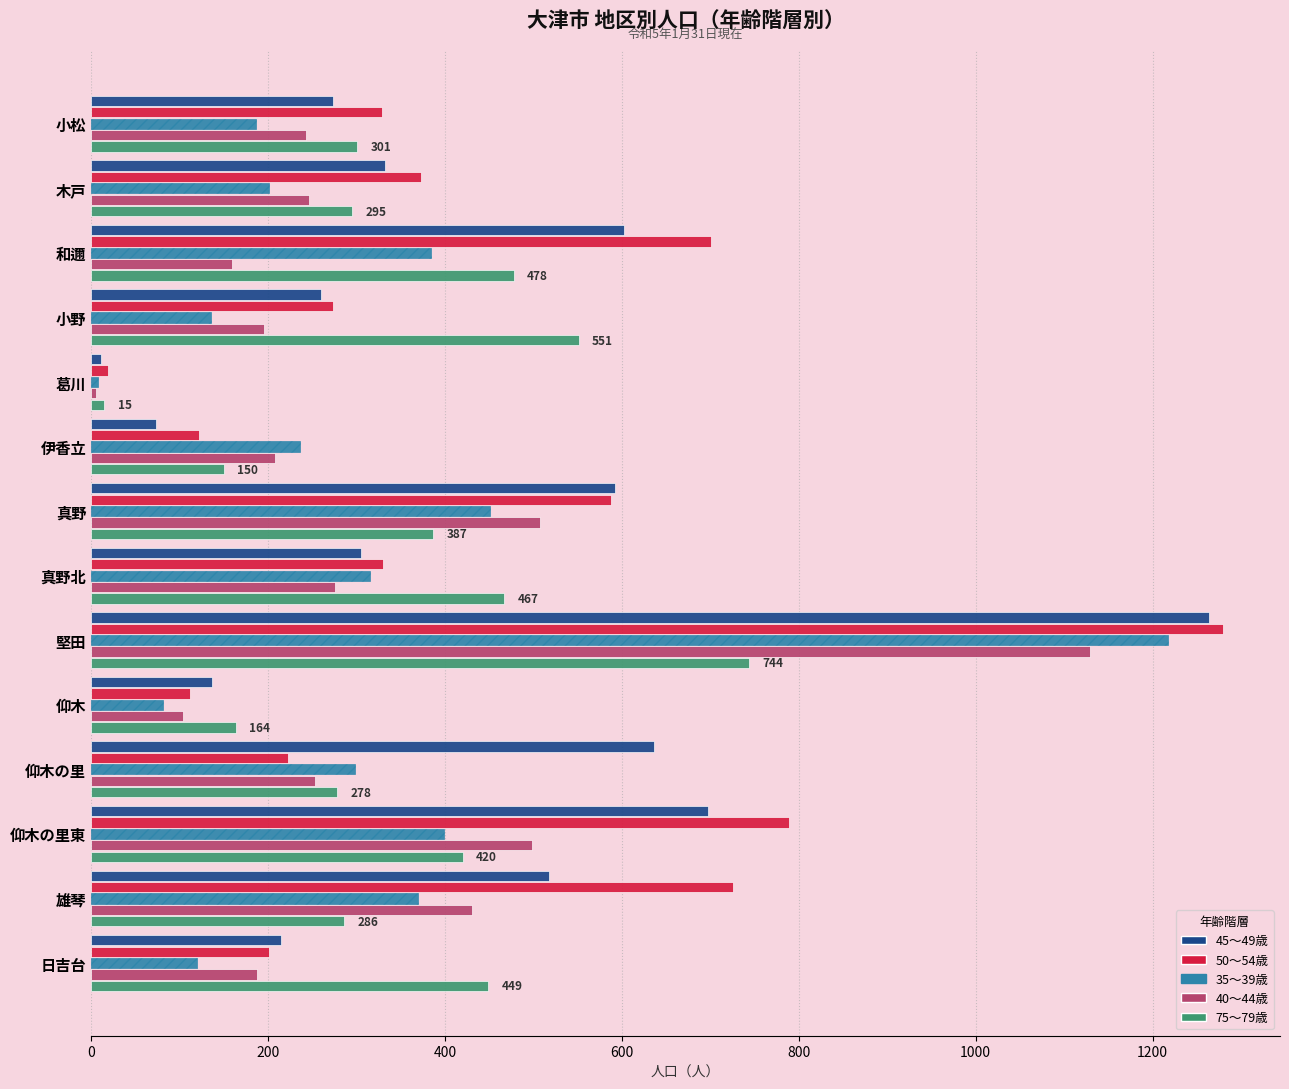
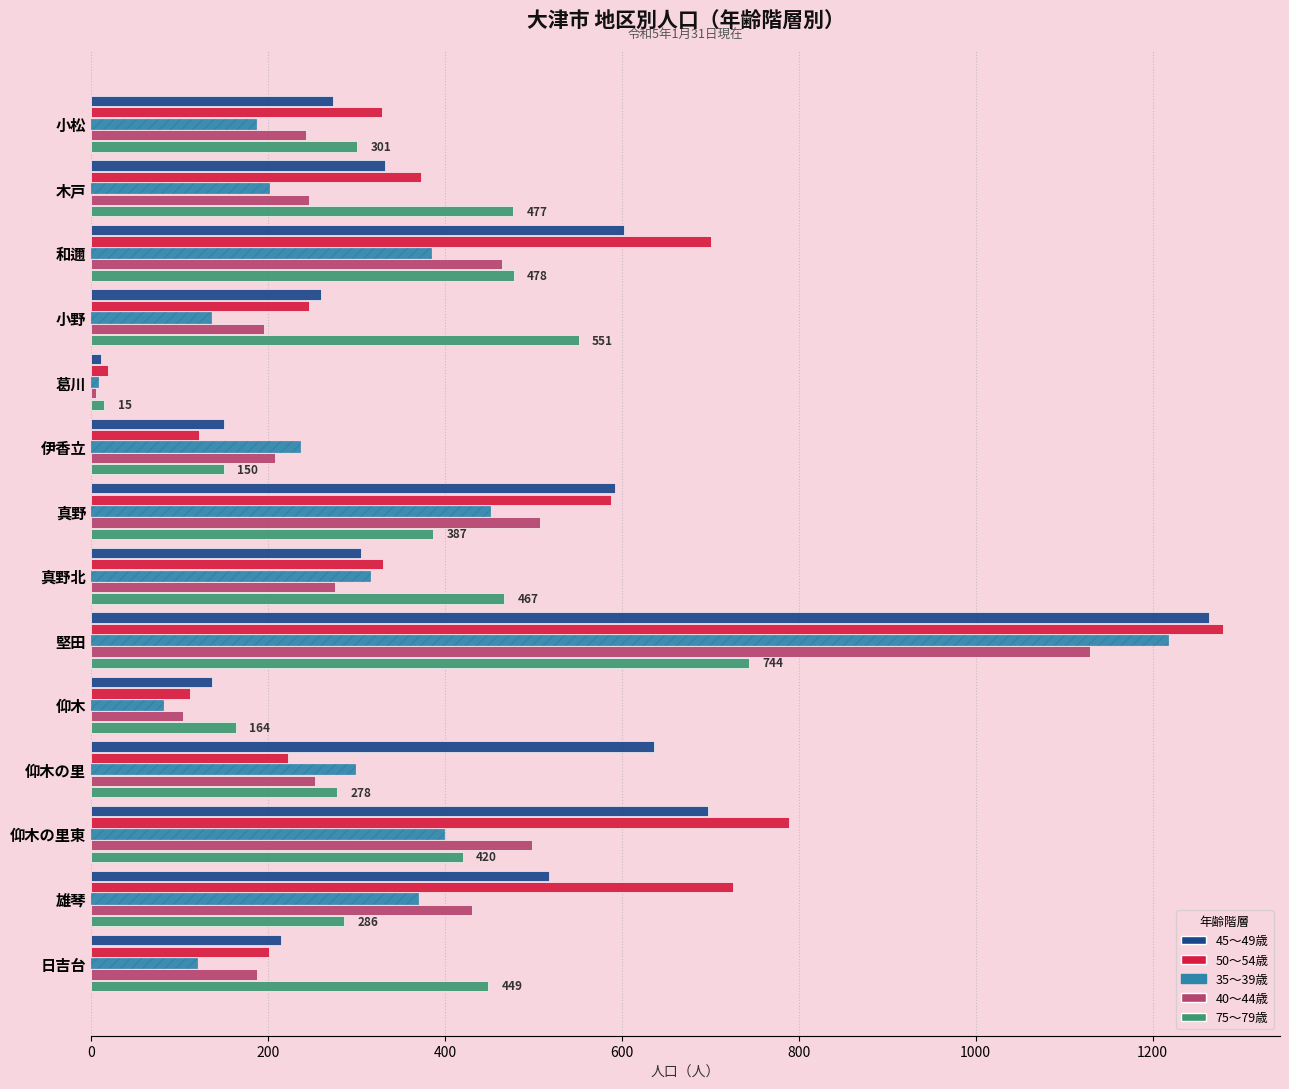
  {
    "45～49歳": {
      "小松": 270,
      "和邇": 600,
      "小野": 260,
      "葛川": 10,
-     "伊香立": 70,
+     "伊香立": 150,
      "真野": 590,
      "真野北": 310,
      "堅田": 1260,
      "仰木": 140,
      "仰木の里": 640,
      "仰木の里東": 700,
      "雄琴": 520,
      "日吉台": 220
    },
    "50～54歳": {
      "小松": 330,
      "木戸": 370,
      "和邇": 700,
-     "小野": 270,
+     "小野": 250,
      "葛川": 20,
      "伊香立": 120,
      "真野": 590,
      "真野北": 330,
      "堅田": 1280,
      "仰木": 110,
      "仰木の里": 220,
      "仰木の里東": 790,
      "雄琴": 730,
      "日吉台": 200
    },
    "35～39歳": {
      "小松": 190,
      "木戸": 200,
      "和邇": 380,
      "小野": 140,
      "葛川": 10,
      "伊香立": 240,
      "真野": 450,
      "真野北": 320,
      "堅田": 1220,
      "仰木": 80,
      "仰木の里": 300,
      "仰木の里東": 400,
      "雄琴": 370,
      "日吉台": 120
    },
    "40～44歳": {
      "小松": 240,
      "木戸": 250,
-     "和邇": 160,
+     "和邇": 460,
      "小野": 200,
      "葛川": 10,
      "伊香立": 210,
      "真野": 510,
      "真野北": 280,
      "堅田": 1130,
      "仰木": 100,
      "仰木の里": 250,
      "仰木の里東": 500,
      "雄琴": 430,
      "日吉台": 190
    },
    "75～79歳": {
      "小松": 301,
-     "木戸": 295,
+     "木戸": 477,
      "和邇": 478,
      "小野": 551,
      "葛川": 15,
      "伊香立": 150,
      "真野": 387,
      "真野北": 467,
      "堅田": 744,
      "仰木": 164,
      "仰木の里": 278,
      "仰木の里東": 420,
      "雄琴": 286,
      "日吉台": 449
    }
  }
